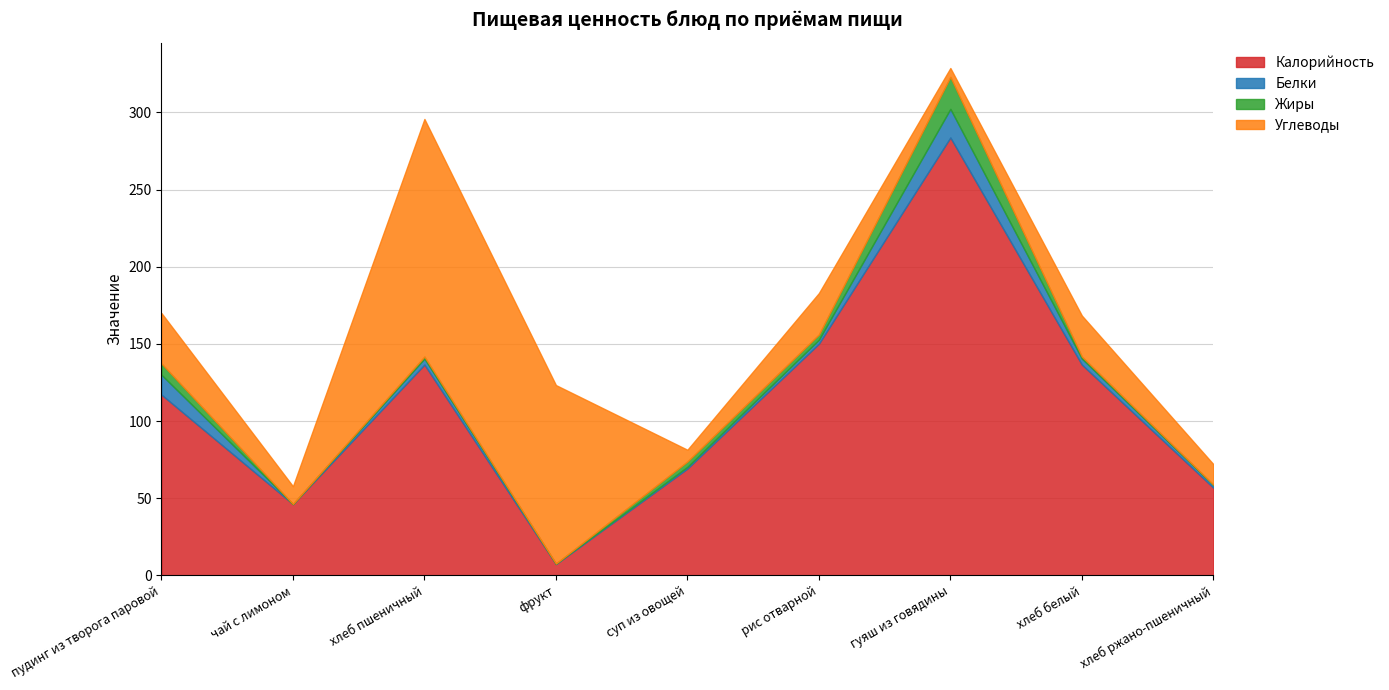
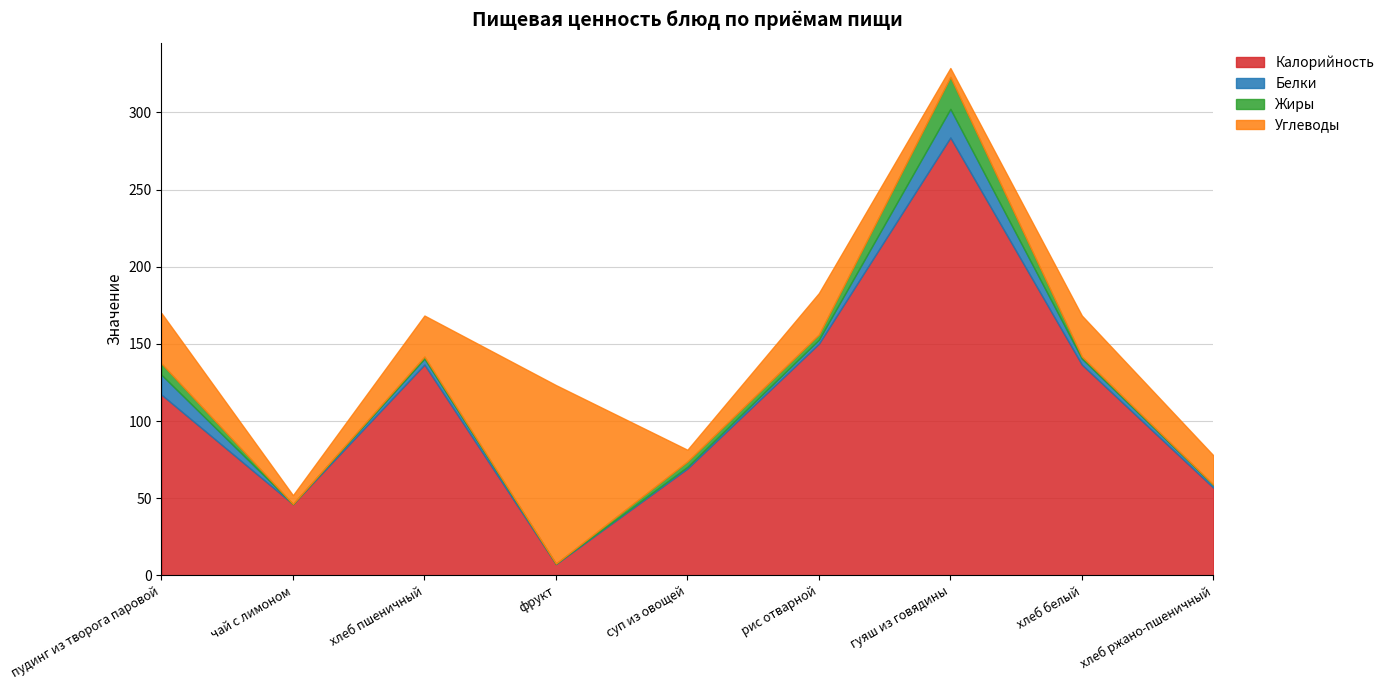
  {
    "Калорийность": {
      "пудинг из творога паровой": 117,
      "хлеб пшеничный": 137,
      "рис отварной": 150,
      "гуяш из говядины": 284,
      "хлеб белый": 137,
      "хлеб ржано-пшеничный": 57
    },
    "Белки": {
      "пудинг из творога паровой": 13,
      "рис отварной": 3,
      "гуяш из говядины": 19
    },
    "Жиры": {
      "пудинг из творога паровой": 7,
      "суп из овощей": 4,
      "рис отварной": 3,
      "гуяш из говядины": 21
    },
    "Углеводы": {
      "пудинг из творога паровой": 33,
-     "чай с лимоном": 12,
-     "хлеб пшеничный": 154,
+     "чай с лимоном": 6,
+     "хлеб пшеничный": 27,
      "фрукт": 116,
      "суп из овощей": 8,
      "рис отварной": 27,
      "гуяш из говядины": 6,
      "хлеб белый": 27,
-     "хлеб ржано-пшеничный": 13
+     "хлеб ржано-пшеничный": 19
    }
  }
